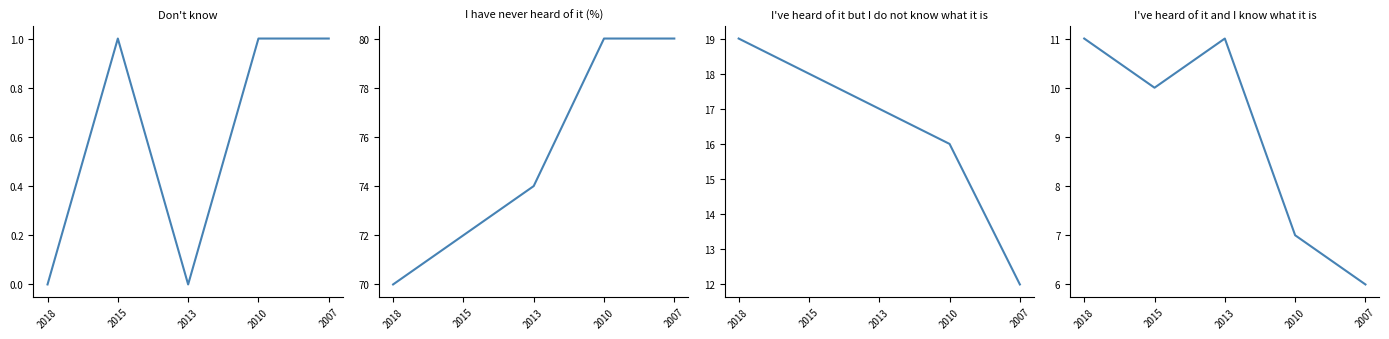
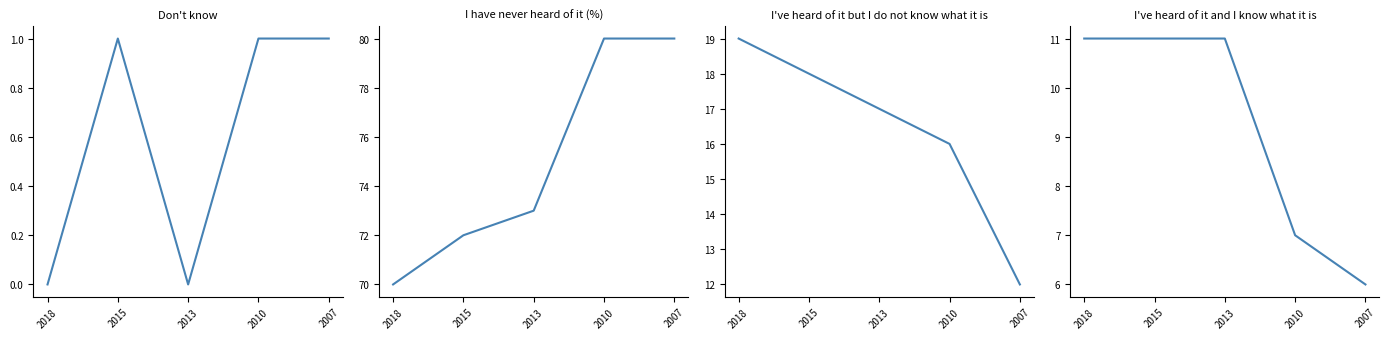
  {
    "Don't know": {
      "2018": 0.00,
      "2015": 1.00,
      "2013": 0.00,
      "2010": 1.00,
      "2007": 1.00
    },
    "I have never heard of it (%)": {
      "2018": 70,
      "2015": 72,
-     "2013": 74,
+     "2013": 73,
      "2010": 80,
      "2007": 80
    },
    "I've heard of it but I do not know what it is": {
      "2018": 19.0,
      "2015": 18.0,
      "2013": 17.0,
      "2010": 16.0,
      "2007": 12.0
    },
    "I've heard of it and I know what it is": {
      "2018": 11,
-     "2015": 10,
+     "2015": 11,
      "2013": 11,
      "2010": 7,
      "2007": 6
    }
  }
